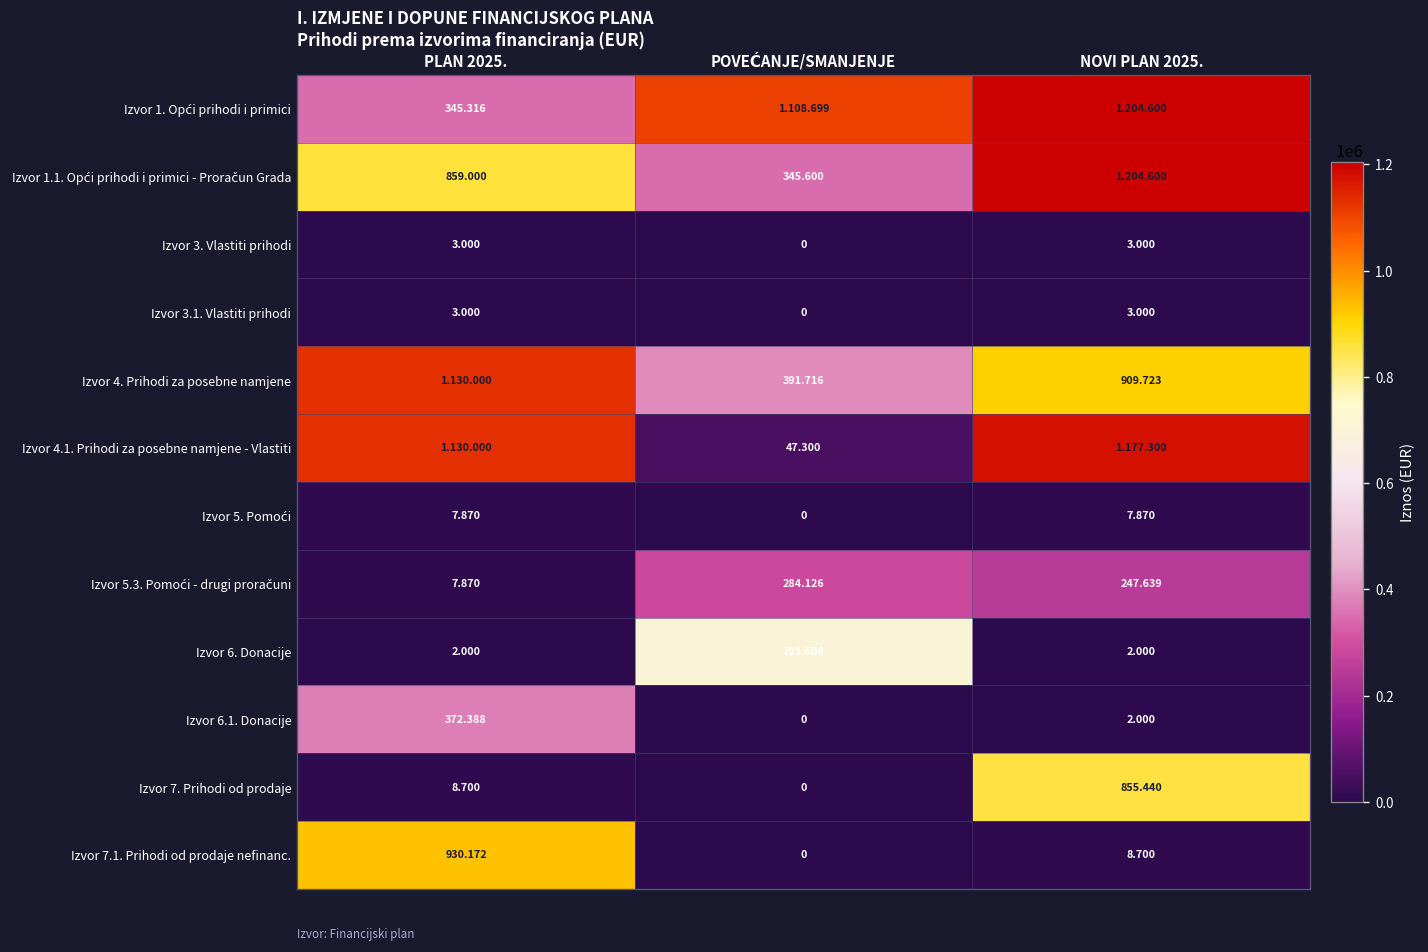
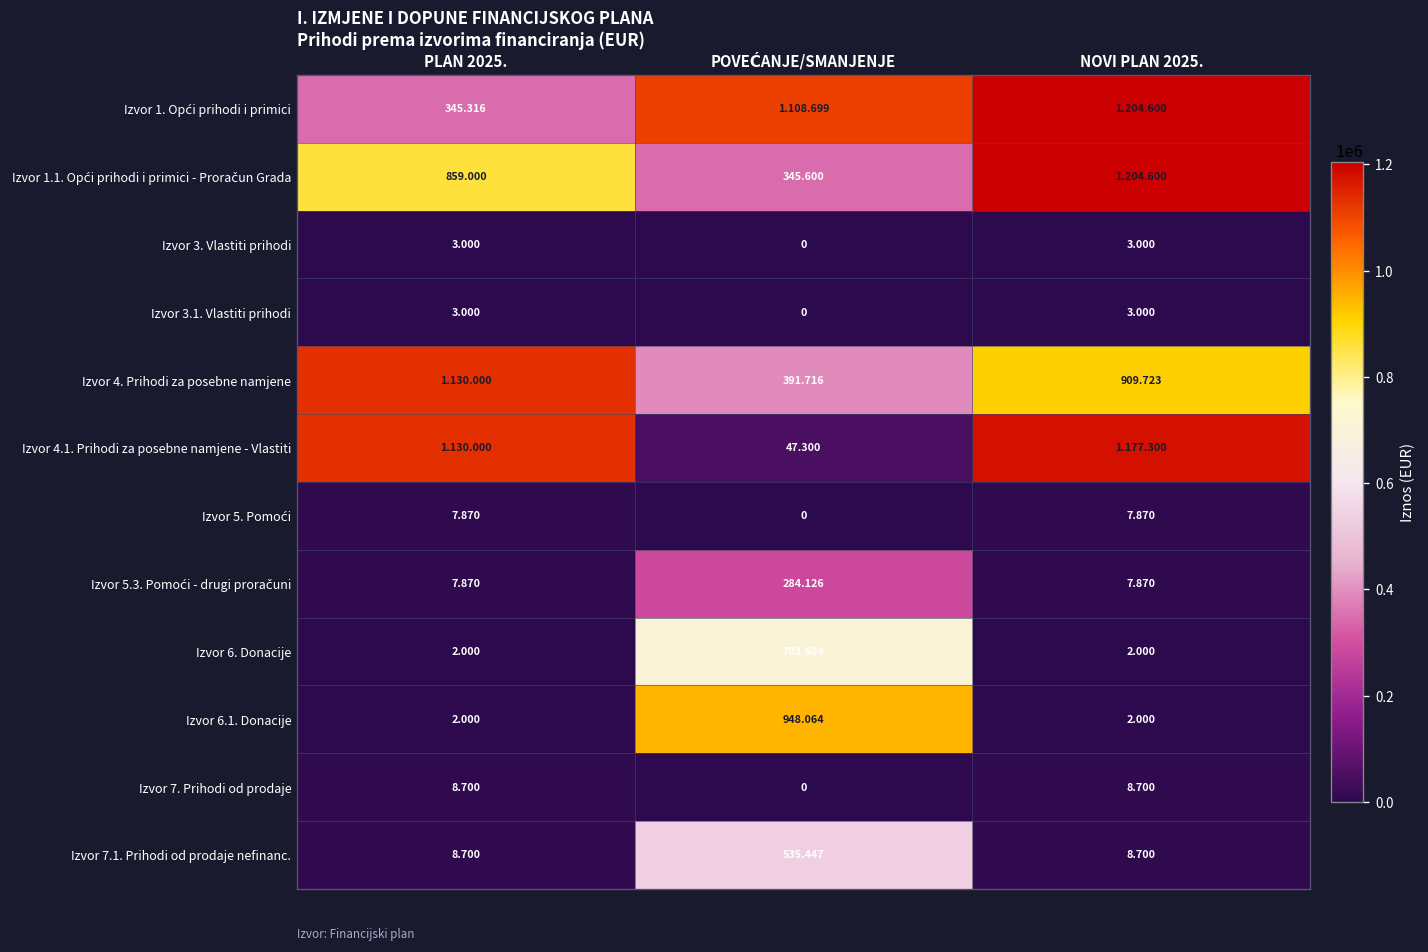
  {
    "Izvor 1. Opći prihodi i primici": {
      "PLAN 2025.": 345.316
    },
    "Izvor 1.1. Opći prihodi i primici - Proračun Grada": {
      "PLAN 2025.": 859.000,
      "POVEĆANJE/SMANJENJE": 345.600
    },
    "Izvor 3. Vlastiti prihodi": {
      "PLAN 2025.": 3.000,
      "POVEĆANJE/SMANJENJE": 0,
      "NOVI PLAN 2025.": 3.000
    },
    "Izvor 3.1. Vlastiti prihodi": {
      "PLAN 2025.": 3.000,
      "POVEĆANJE/SMANJENJE": 0,
      "NOVI PLAN 2025.": 3.000
    },
    "Izvor 4. Prihodi za posebne namjene": {
      "POVEĆANJE/SMANJENJE": 391.716,
      "NOVI PLAN 2025.": 909.723
    },
    "Izvor 4.1. Prihodi za posebne namjene - Vlastiti": {
      "POVEĆANJE/SMANJENJE": 47.300
    },
    "Izvor 5. Pomoći": {
      "PLAN 2025.": 7.870,
      "POVEĆANJE/SMANJENJE": 0,
      "NOVI PLAN 2025.": 7.870
    },
    "Izvor 5.3. Pomoći - drugi proračuni": {
      "PLAN 2025.": 7.870,
      "POVEĆANJE/SMANJENJE": 284.126,
-     "NOVI PLAN 2025.": 247.639
+     "NOVI PLAN 2025.": 7.870
    },
    "Izvor 6. Donacije": {
      "PLAN 2025.": 2.000,
      "NOVI PLAN 2025.": 2.000
    },
    "Izvor 6.1. Donacije": {
-     "PLAN 2025.": 372.388,
-     "POVEĆANJE/SMANJENJE": 0,
+     "PLAN 2025.": 2.000,
+     "POVEĆANJE/SMANJENJE": 948.064,
      "NOVI PLAN 2025.": 2.000
    },
    "Izvor 7. Prihodi od prodaje": {
      "PLAN 2025.": 8.700,
      "POVEĆANJE/SMANJENJE": 0,
-     "NOVI PLAN 2025.": 855.440
+     "NOVI PLAN 2025.": 8.700
    },
    "Izvor 7.1. Prihodi od prodaje nefinanc.": {
-     "PLAN 2025.": 930.172,
-     "POVEĆANJE/SMANJENJE": 0,
+     "PLAN 2025.": 8.700,
+     "POVEĆANJE/SMANJENJE": 535.447,
      "NOVI PLAN 2025.": 8.700
    }
  }
